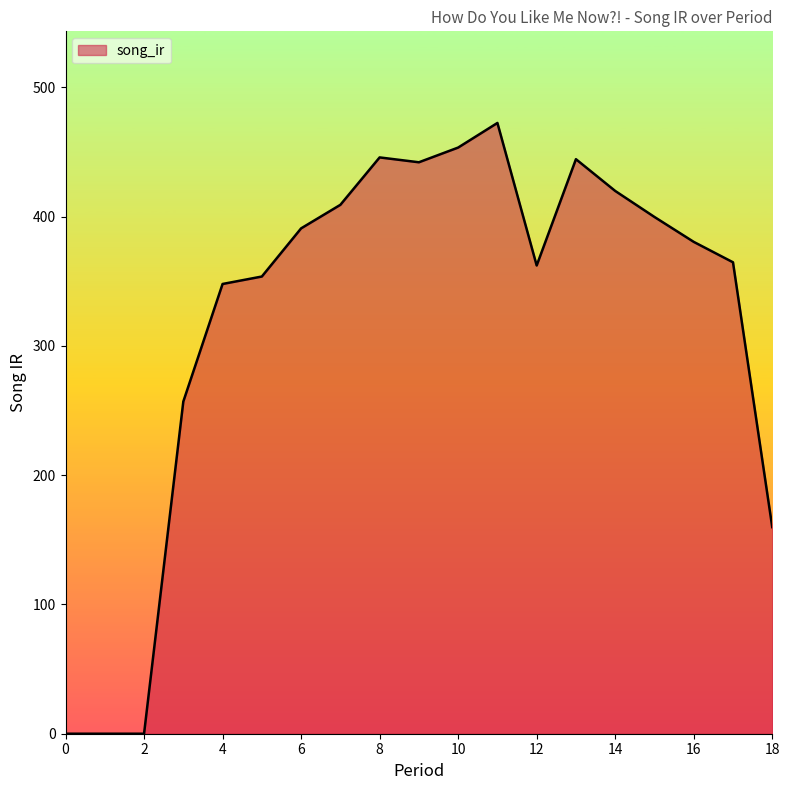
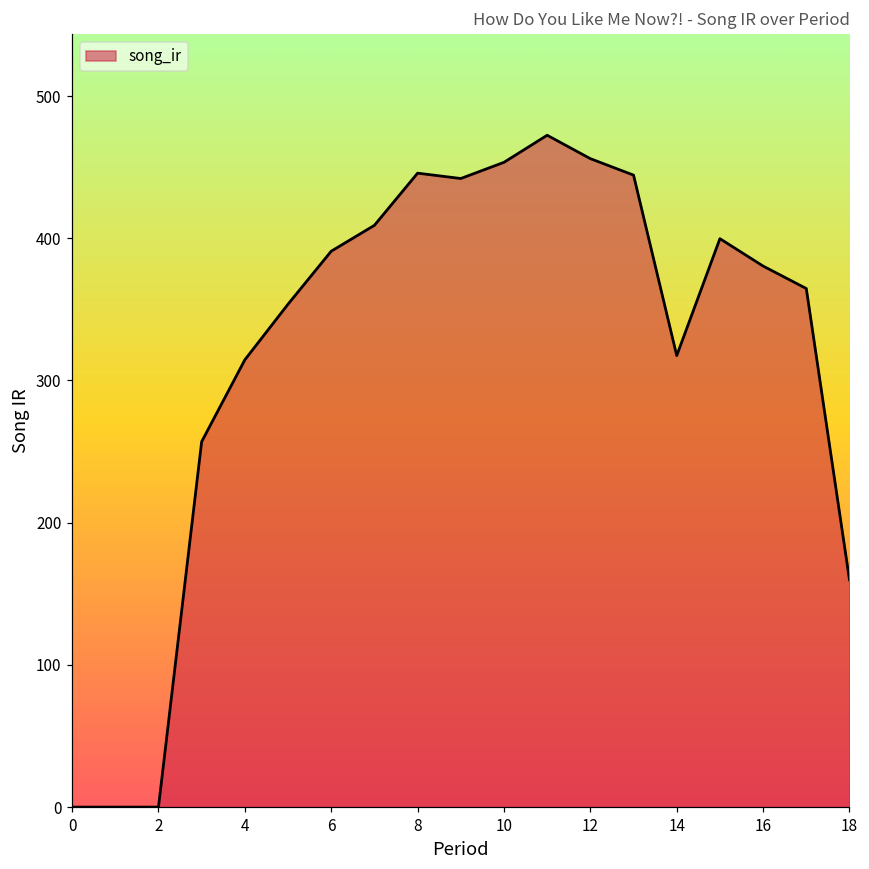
  {
    "0": 0,
    "2": 0,
-   "4": 348,
+   "4": 315,
    "6": 391,
    "8": 446,
    "10": 453,
-   "12": 362,
-   "14": 420,
+   "12": 456,
+   "14": 318,
    "16": 380,
    "18": 160
  }
